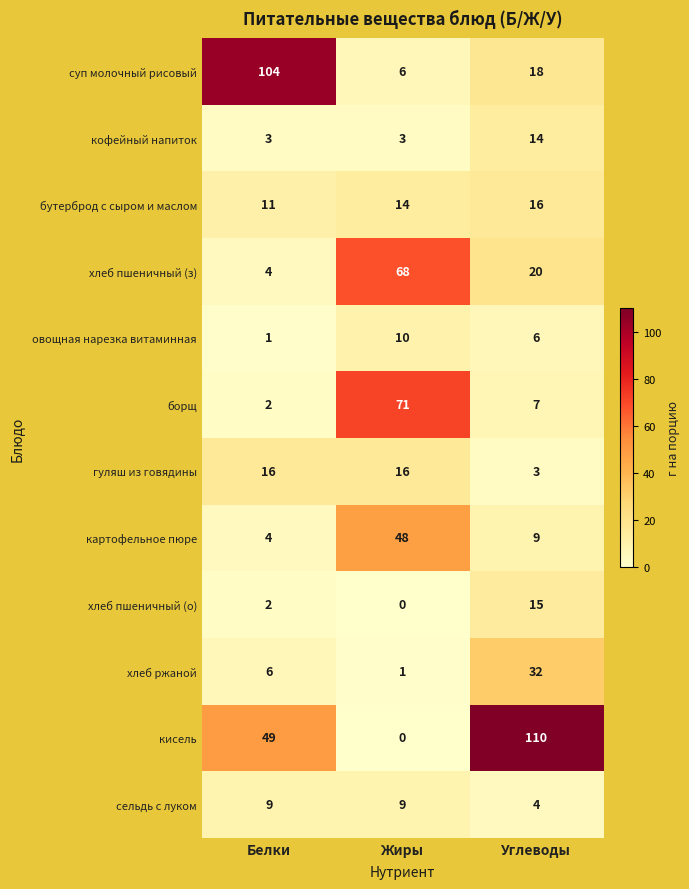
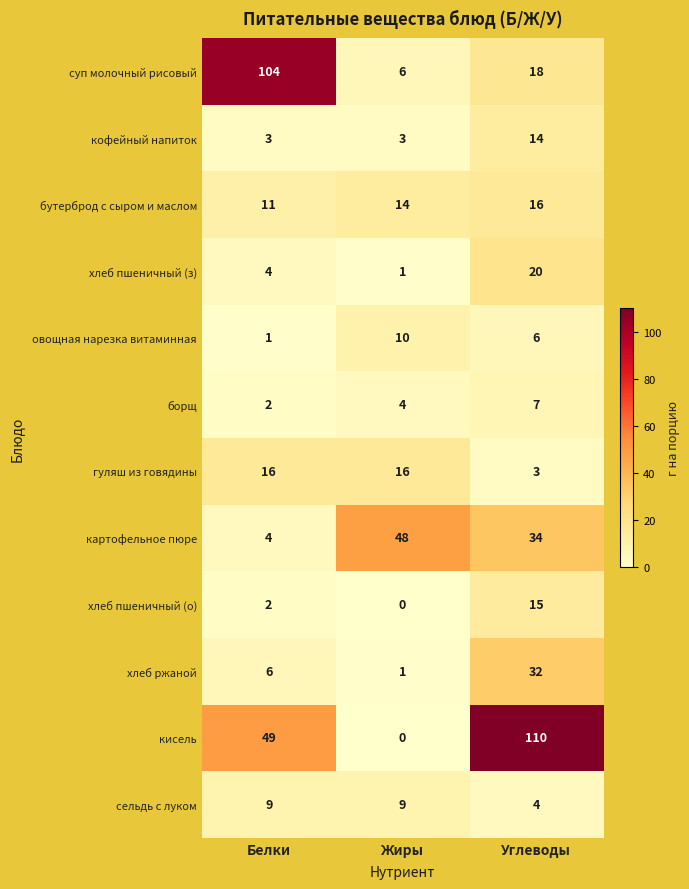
  {
    "суп молочный рисовый": {
      "Белки": 104,
      "Жиры": 6,
      "Углеводы": 18
    },
    "кофейный напиток": {
      "Белки": 3,
      "Жиры": 3,
      "Углеводы": 14
    },
    "бутерброд с сыром и маслом": {
      "Белки": 11,
      "Жиры": 14,
      "Углеводы": 16
    },
    "хлеб пшеничный (з)": {
      "Белки": 4,
-     "Жиры": 68,
+     "Жиры": 1,
      "Углеводы": 20
    },
    "овощная нарезка витаминная": {
      "Белки": 1,
      "Жиры": 10,
      "Углеводы": 6
    },
    "борщ": {
      "Белки": 2,
-     "Жиры": 71,
+     "Жиры": 4,
      "Углеводы": 7
    },
    "гуляш из говядины": {
      "Белки": 16,
      "Жиры": 16,
      "Углеводы": 3
    },
    "картофельное пюре": {
      "Белки": 4,
      "Жиры": 48,
-     "Углеводы": 9
+     "Углеводы": 34
    },
    "хлеб пшеничный (о)": {
      "Белки": 2,
      "Жиры": 0,
      "Углеводы": 15
    },
    "хлеб ржаной": {
      "Белки": 6,
      "Жиры": 1,
      "Углеводы": 32
    },
    "кисель": {
      "Белки": 49,
      "Жиры": 0,
      "Углеводы": 110
    },
    "сельдь с луком": {
      "Белки": 9,
      "Жиры": 9,
      "Углеводы": 4
    }
  }
